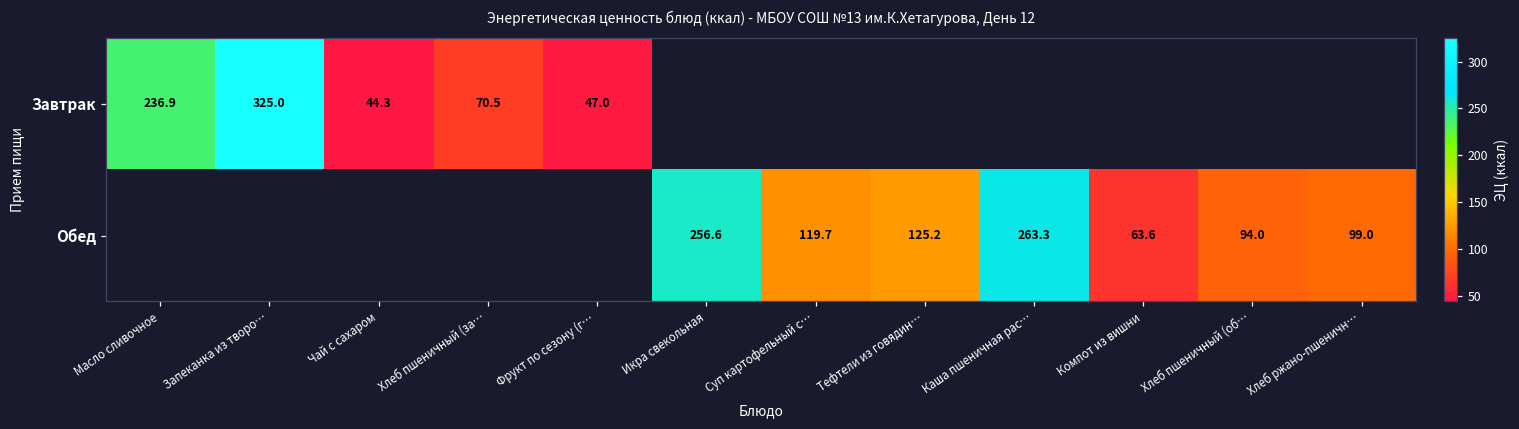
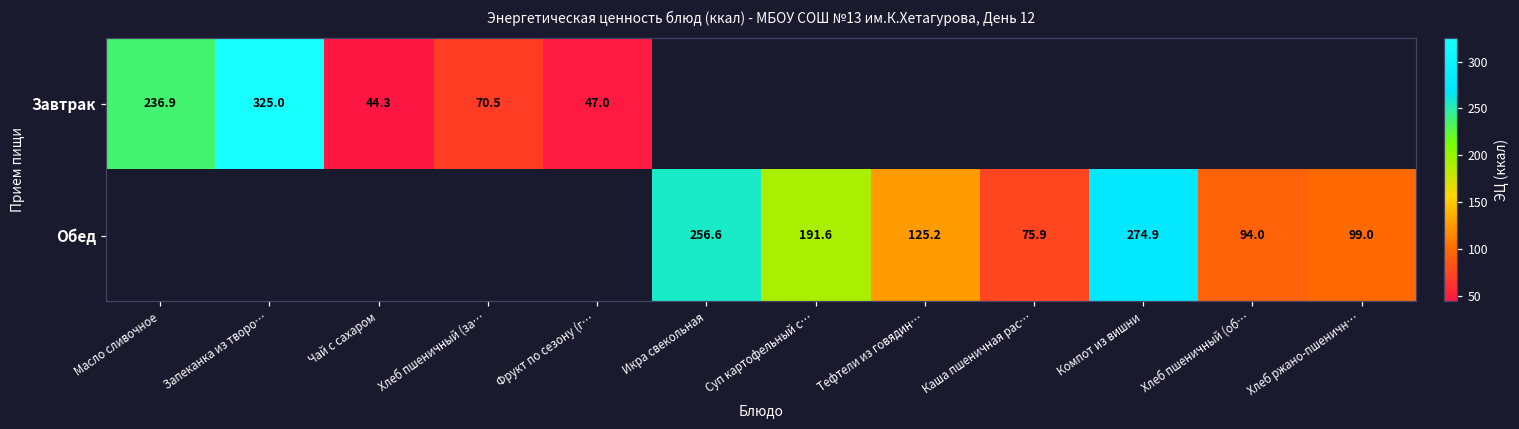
  {
    "Завтрак": {
      "Масло сливочное": 236.9,
      "Запеканка из творо…": 325.0,
      "Чай с сахаром": 44.3,
      "Хлеб пшеничный (за…": 70.5,
      "Фрукт по сезону (г…": 47.0
    },
    "Обед": {
      "Икра свекольная": 256.6,
-     "Суп картофельный с…": 119.7,
+     "Суп картофельный с…": 191.6,
      "Тефтели из говядин…": 125.2,
-     "Каша пшеничная рас…": 263.3,
-     "Компот из вишни": 63.6,
+     "Каша пшеничная рас…": 75.9,
+     "Компот из вишни": 274.9,
      "Хлеб пшеничный (об…": 94.0,
      "Хлеб ржано-пшеничн…": 99.0
    }
  }
